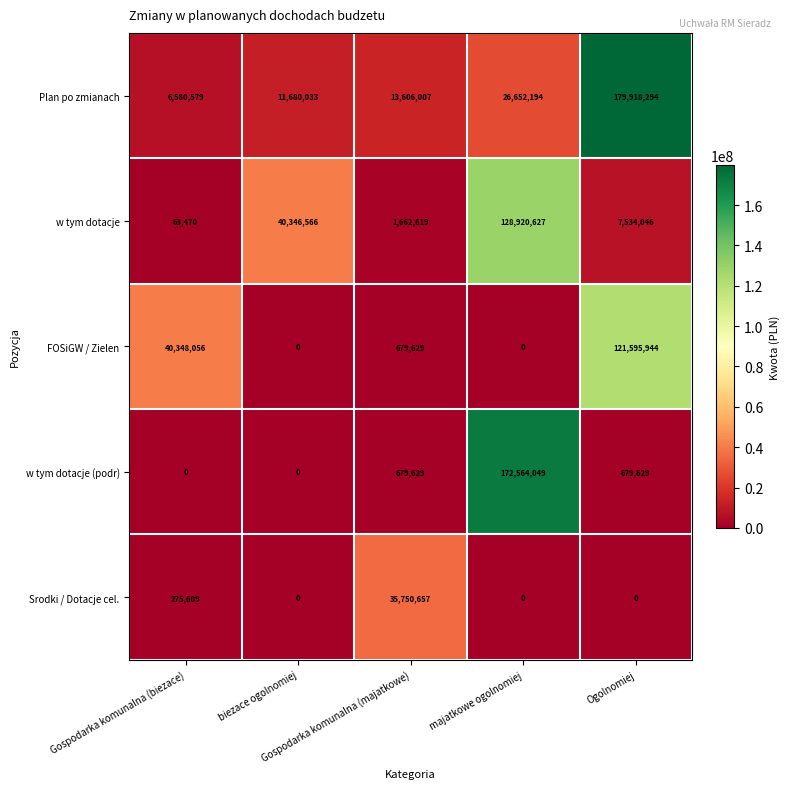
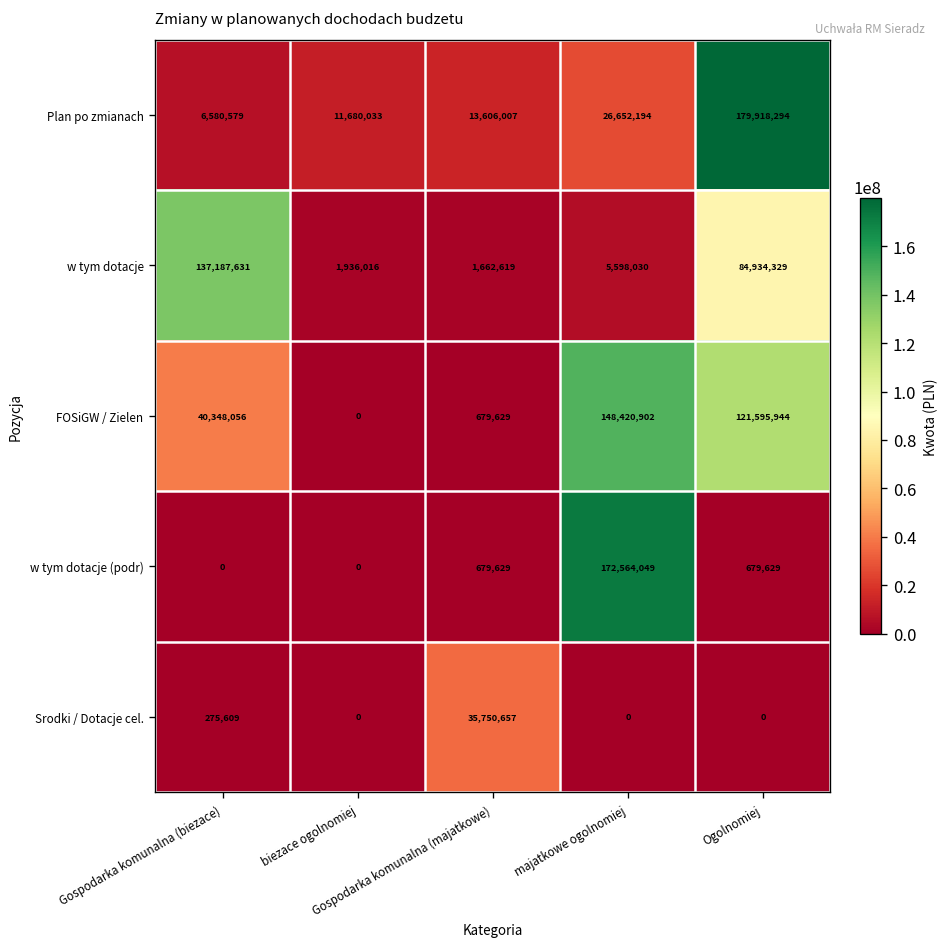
  {
    "Plan po zmianach": {
      "Gospodarka komunalna (biezace)": "6,580,579",
      "biezace ogolnomiej": "11,680,033",
      "Gospodarka komunalna (majatkowe)": "13,606,007",
      "majatkowe ogolnomiej": "26,652,194",
      "Ogolnomiej": "179,918,294"
    },
    "w tym dotacje": {
-     "Gospodarka komunalna (biezace)": "63,470",
-     "biezace ogolnomiej": "40,346,566",
+     "Gospodarka komunalna (biezace)": "137,187,631",
+     "biezace ogolnomiej": "1,936,016",
      "Gospodarka komunalna (majatkowe)": "1,662,619",
-     "majatkowe ogolnomiej": "128,920,627",
-     "Ogolnomiej": "7,534,046"
+     "majatkowe ogolnomiej": "5,598,030",
+     "Ogolnomiej": "84,934,329"
    },
    "FOSiGW / Zielen": {
      "Gospodarka komunalna (biezace)": "40,348,056",
      "biezace ogolnomiej": "0",
      "Gospodarka komunalna (majatkowe)": "679,629",
-     "majatkowe ogolnomiej": "0",
+     "majatkowe ogolnomiej": "148,420,902",
      "Ogolnomiej": "121,595,944"
    },
    "w tym dotacje (podr)": {
      "Gospodarka komunalna (biezace)": "0",
      "biezace ogolnomiej": "0",
      "Gospodarka komunalna (majatkowe)": "679,629",
      "majatkowe ogolnomiej": "172,564,049",
      "Ogolnomiej": "679,629"
    },
    "Srodki / Dotacje cel.": {
      "Gospodarka komunalna (biezace)": "275,609",
      "biezace ogolnomiej": "0",
      "Gospodarka komunalna (majatkowe)": "35,750,657",
      "majatkowe ogolnomiej": "0",
      "Ogolnomiej": "0"
    }
  }
